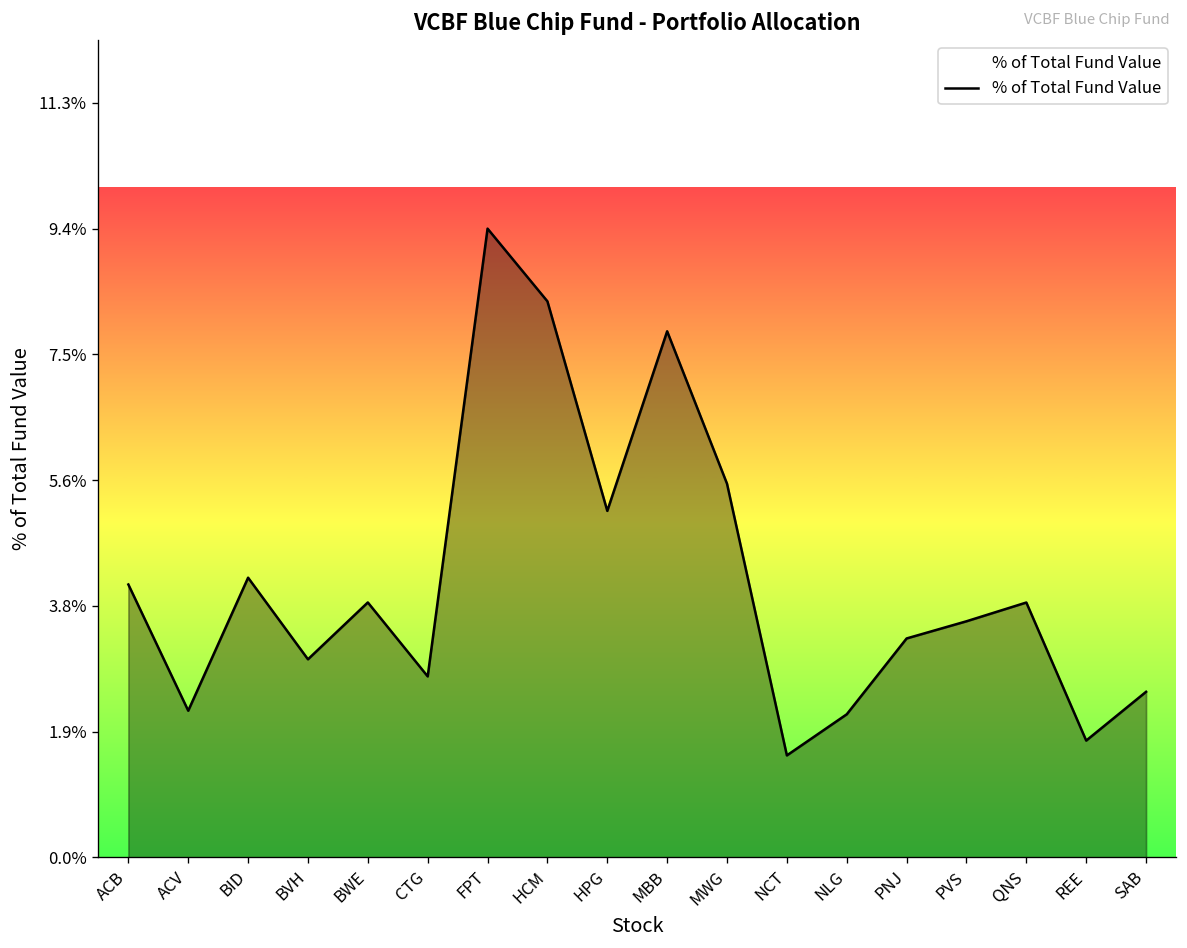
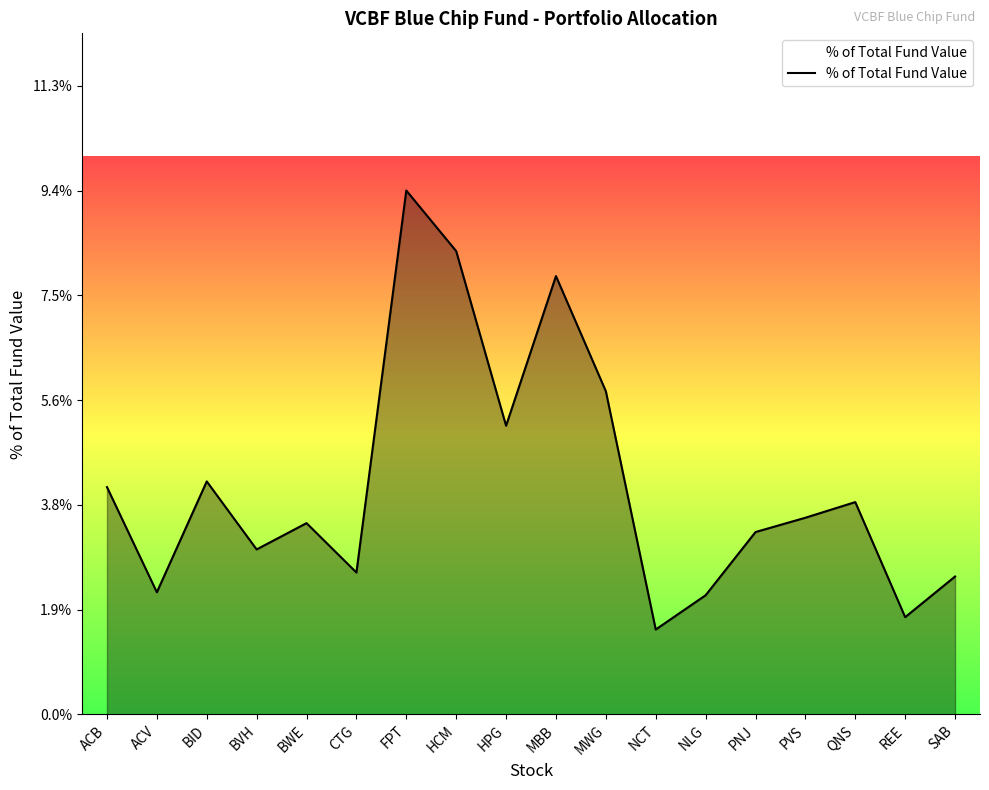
  {
    "ACB": "4.1%",
    "ACV": "2.2%",
    "BID": "4.2%",
    "BVH": "3.0%",
-   "BWE": "3.8%",
-   "CTG": "2.7%",
+   "BWE": "3.4%",
+   "CTG": "2.5%",
    "FPT": "9.4%",
    "HCM": "8.3%",
    "HPG": "5.2%",
    "MBB": "7.9%",
-   "MWG": "5.6%",
+   "MWG": "5.8%",
    "NCT": "1.5%",
    "NLG": "2.1%",
    "PNJ": "3.3%",
    "PVS": "3.5%",
    "QNS": "3.8%",
    "REE": "1.7%",
    "SAB": "2.5%"
  }
